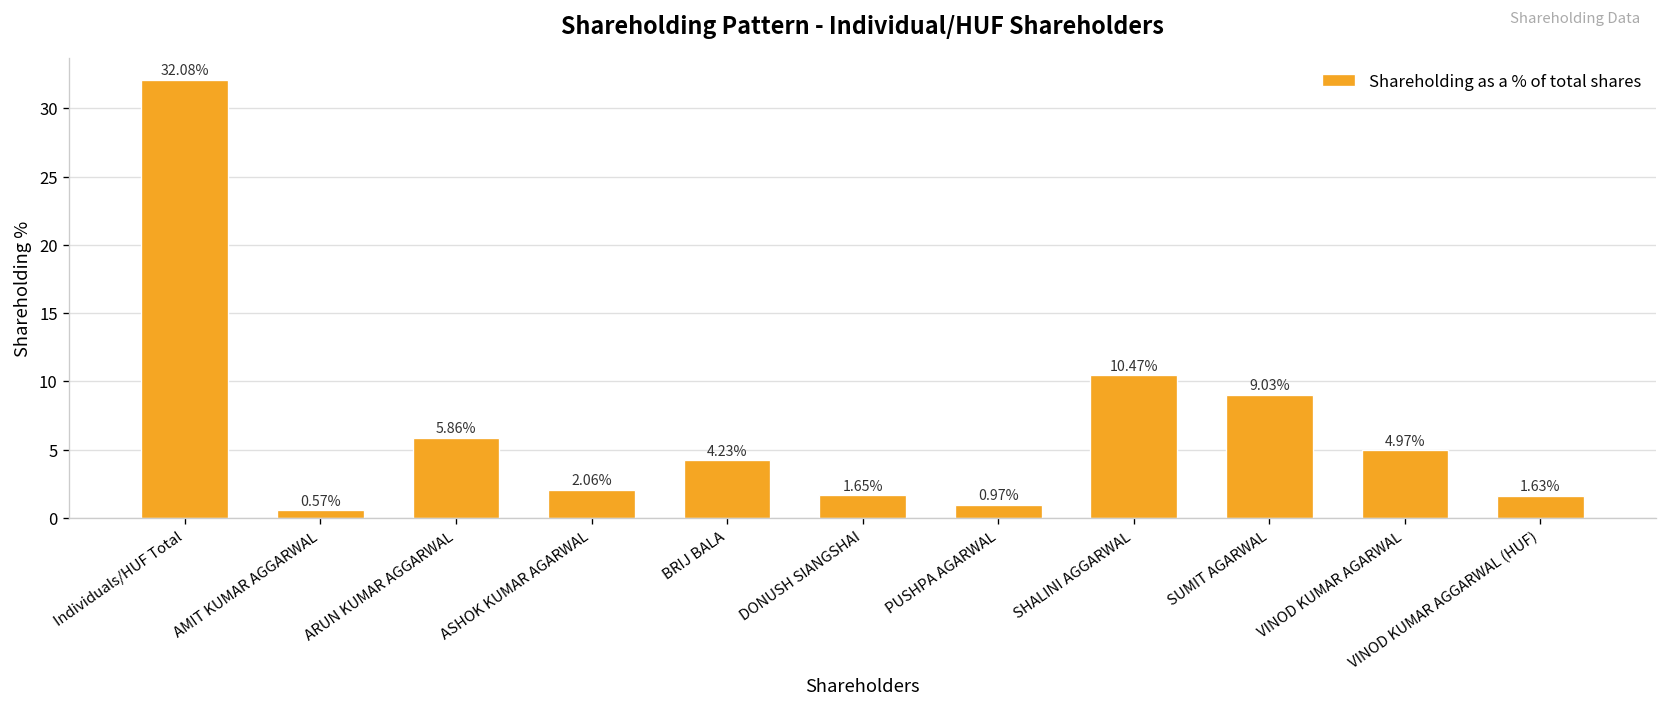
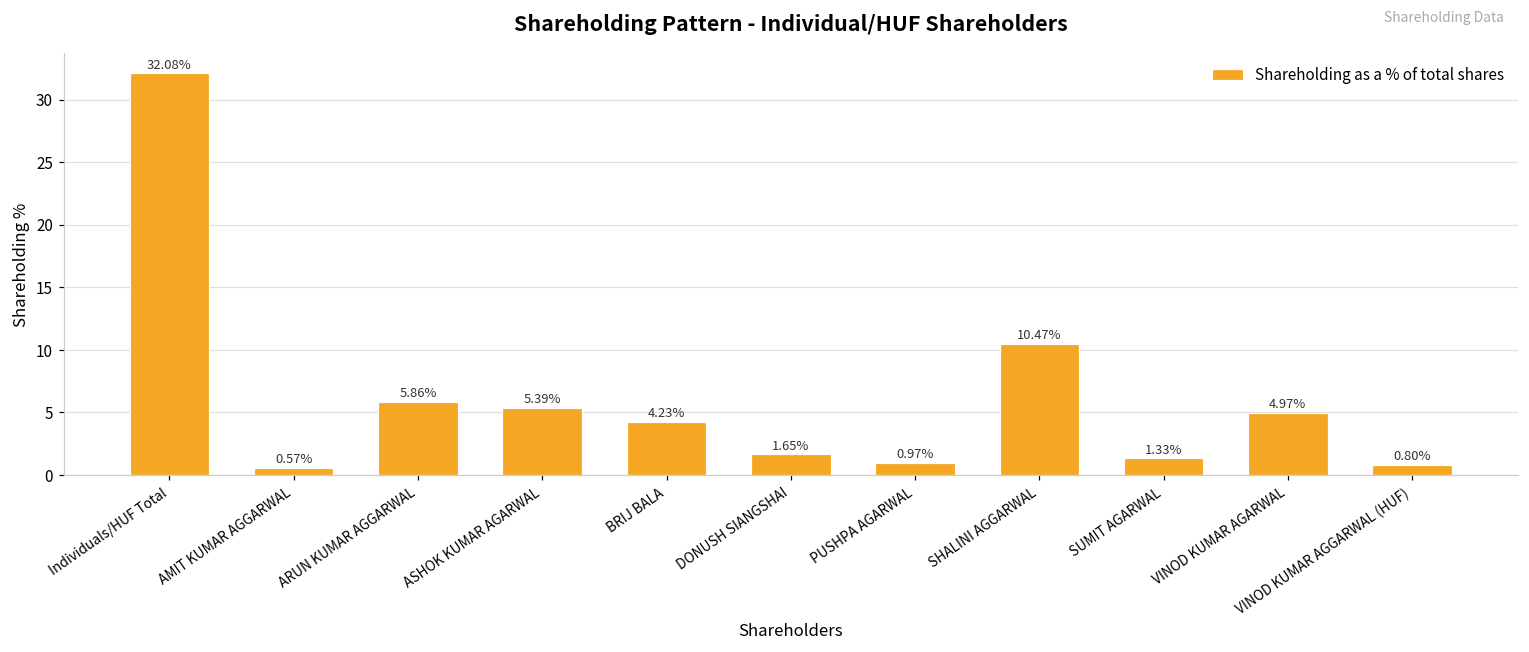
  {
    "Individuals/HUF Total": "32.08%",
    "AMIT KUMAR AGGARWAL": "0.57%",
    "ARUN KUMAR AGGARWAL": "5.86%",
-   "ASHOK KUMAR AGARWAL": "2.06%",
+   "ASHOK KUMAR AGARWAL": "5.39%",
    "BRIJ BALA": "4.23%",
    "DONUSH SIANGSHAI": "1.65%",
    "PUSHPA AGARWAL": "0.97%",
    "SHALINI AGGARWAL": "10.47%",
-   "SUMIT AGARWAL": "9.03%",
+   "SUMIT AGARWAL": "1.33%",
    "VINOD KUMAR AGARWAL": "4.97%",
-   "VINOD KUMAR AGGARWAL (HUF)": "1.63%"
+   "VINOD KUMAR AGGARWAL (HUF)": "0.80%"
  }
